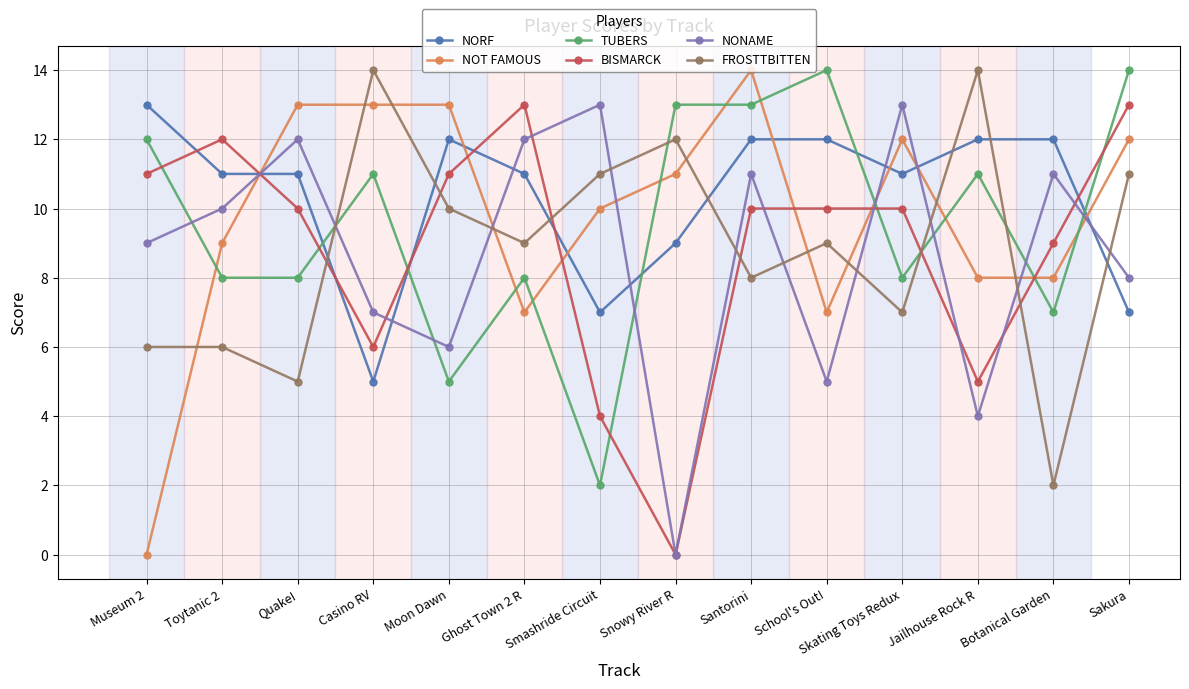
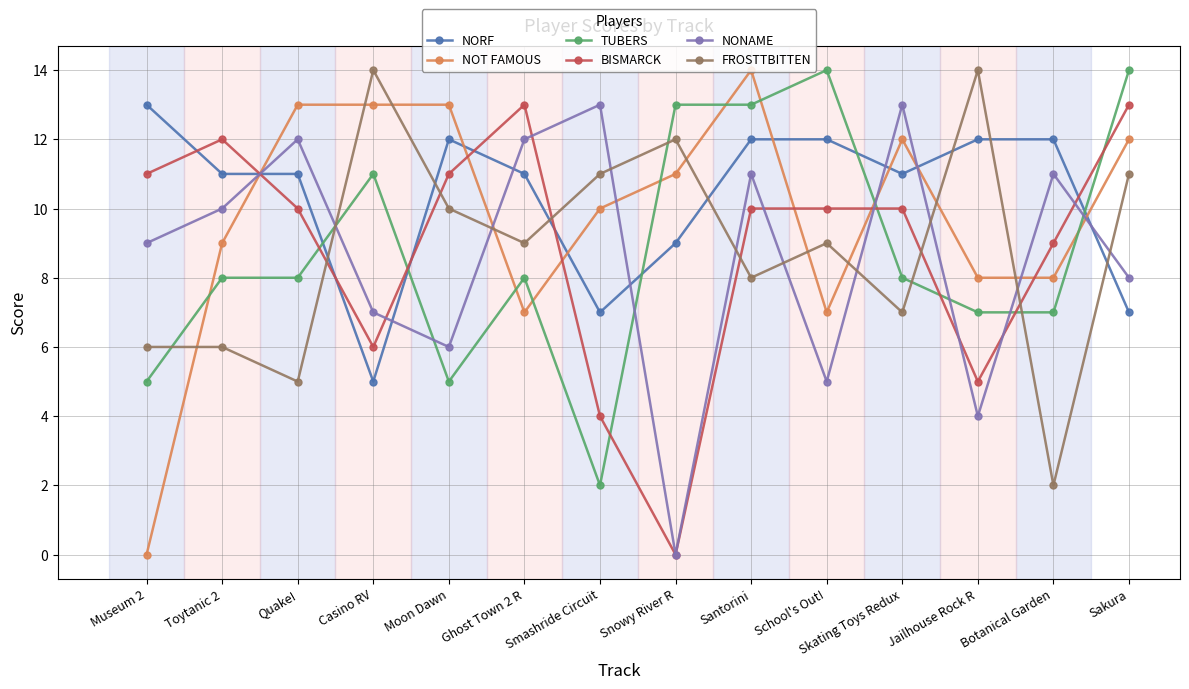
  {
    "TUBERS": {
-     "Museum 2": 12,
+     "Museum 2": 5,
      "Toytanic 2": 8,
      "Quake!": 8,
      "Casino RV": 11,
      "Moon Dawn": 5,
      "Ghost Town 2 R": 8,
      "Smashride Circuit": 2,
      "Snowy River R": 13,
      "Santorini": 13,
      "School's Out!": 14,
      "Skating Toys Redux": 8,
-     "Jailhouse Rock R": 11,
+     "Jailhouse Rock R": 7,
      "Botanical Garden": 7,
      "Sakura": 14
    },
    "FROSTTBITTEN": {
      "Museum 2": 6,
      "Toytanic 2": 6,
      "Quake!": 5,
      "Casino RV": 14,
      "Moon Dawn": 10,
      "Ghost Town 2 R": 9,
      "Smashride Circuit": 11,
      "Snowy River R": 12,
      "Santorini": 8,
      "School's Out!": 9,
      "Skating Toys Redux": 7,
      "Jailhouse Rock R": 14,
      "Botanical Garden": 2,
      "Sakura": 11
    }
  }
